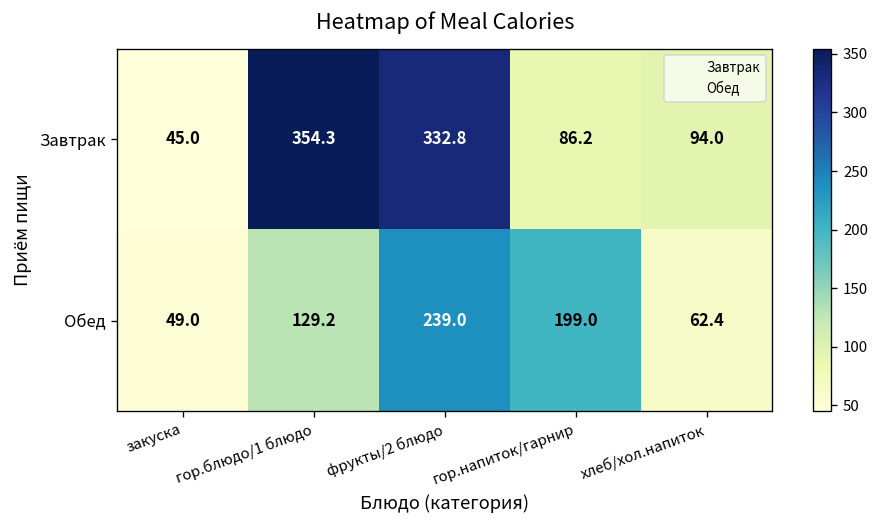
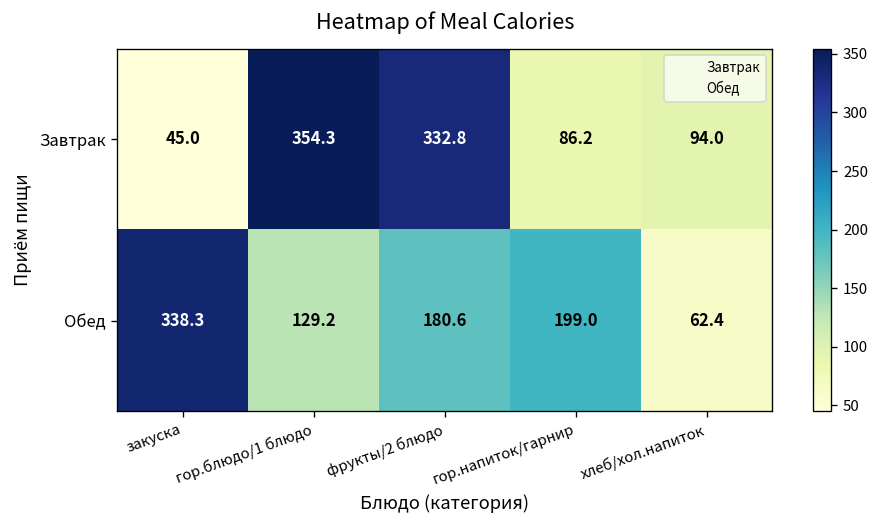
  {
    "Завтрак": {
      "закуска": 45.0,
      "гор.блюдо/1 блюдо": 354.3,
      "фрукты/2 блюдо": 332.8,
      "гор.напиток/гарнир": 86.2,
      "хлеб/хол.напиток": 94.0
    },
    "Обед": {
-     "закуска": 49.0,
+     "закуска": 338.3,
      "гор.блюдо/1 блюдо": 129.2,
-     "фрукты/2 блюдо": 239.0,
+     "фрукты/2 блюдо": 180.6,
      "гор.напиток/гарнир": 199.0,
      "хлеб/хол.напиток": 62.4
    }
  }
